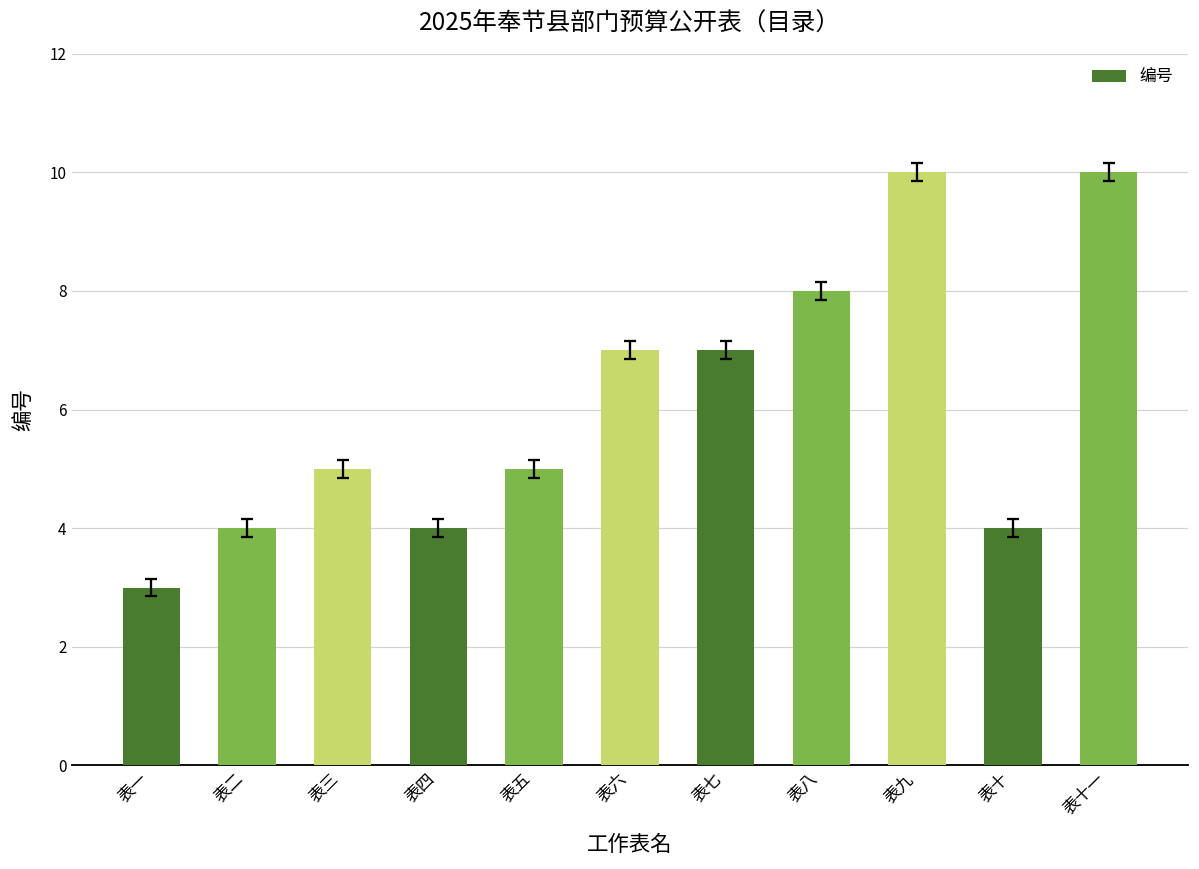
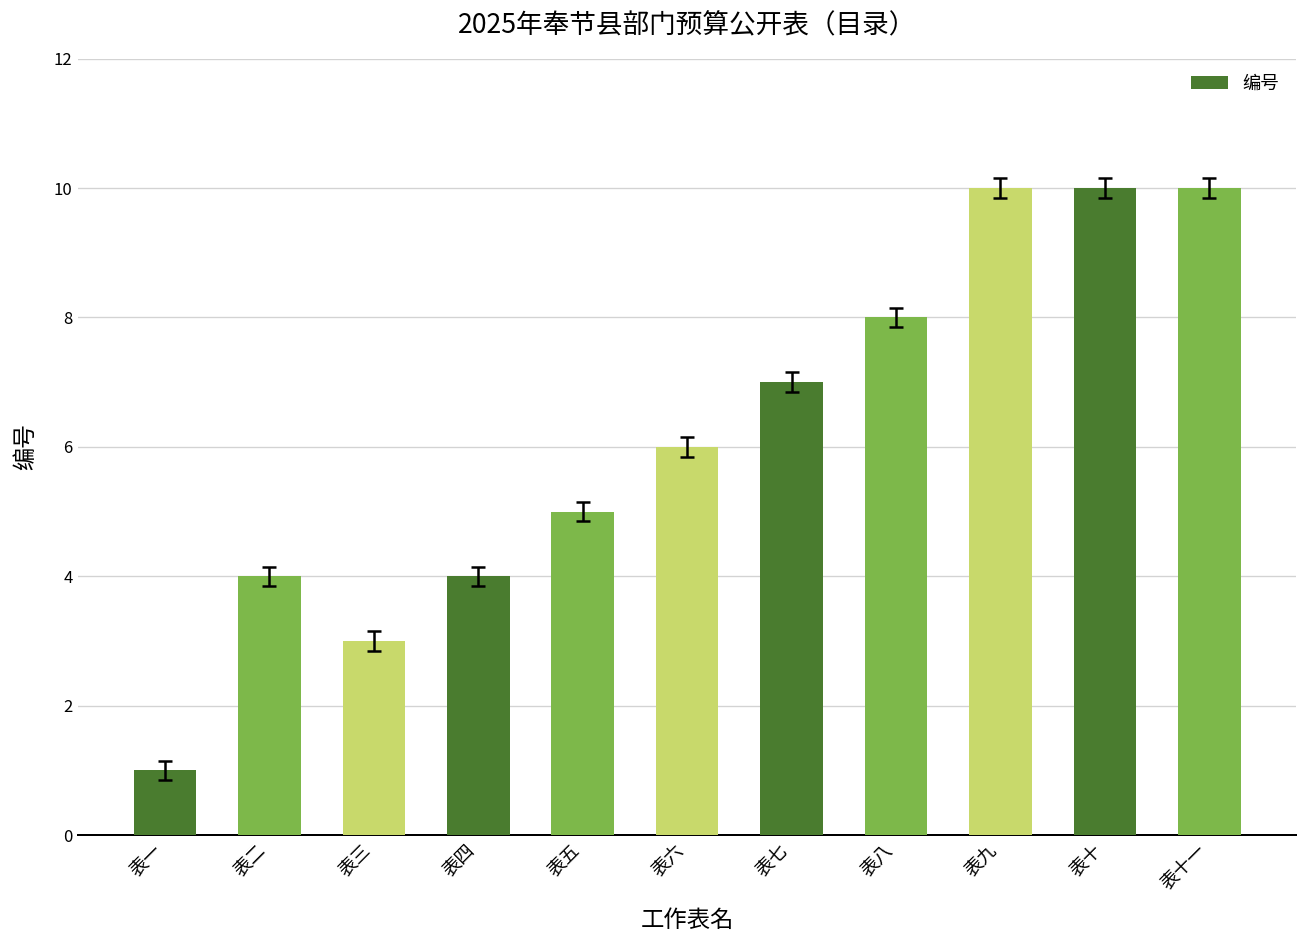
  {
    "编号": {
-     "表一": 3,
+     "表一": 1,
      "表二": 4,
-     "表三": 5,
+     "表三": 3,
      "表四": 4,
      "表五": 5,
-     "表六": 7,
+     "表六": 6,
      "表七": 7,
      "表八": 8,
      "表九": 10,
-     "表十": 4,
+     "表十": 10,
      "表十一": 10
    }
  }
